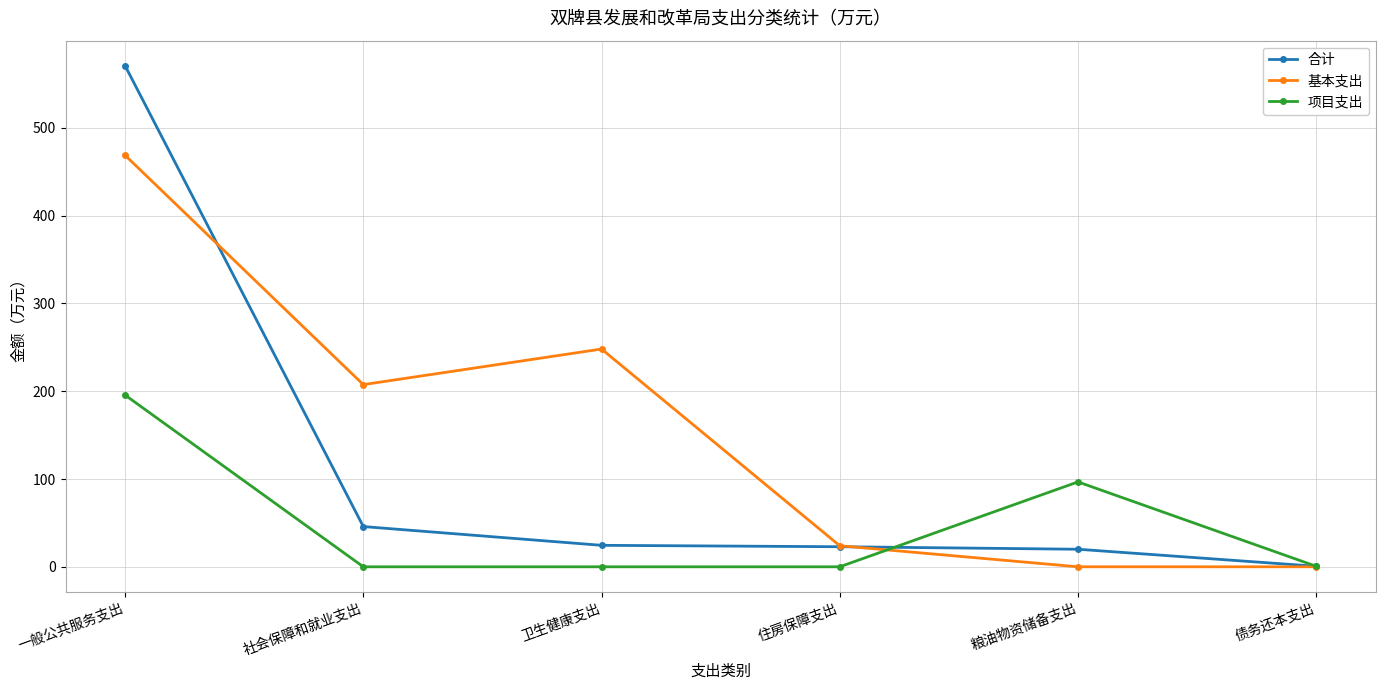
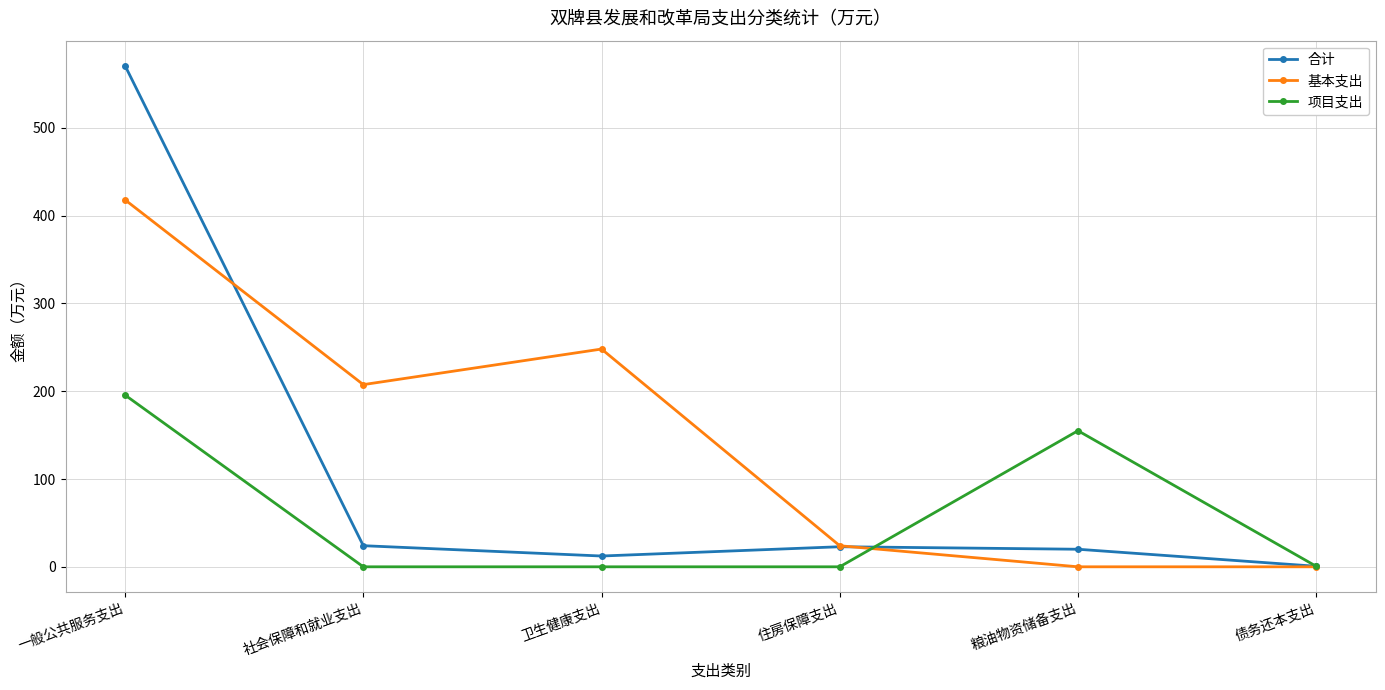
  {
    "合计": {
      "一般公共服务支出": 570,
-     "社会保障和就业支出": 50,
-     "卫生健康支出": 20,
+     "社会保障和就业支出": 20,
+     "卫生健康支出": 10,
      "粮油物资储备支出": 20
    },
    "基本支出": {
-     "一般公共服务支出": 470,
+     "一般公共服务支出": 420,
      "社会保障和就业支出": 210,
      "卫生健康支出": 250,
      "粮油物资储备支出": 0
    },
    "项目支出": {
      "一般公共服务支出": 200,
      "社会保障和就业支出": 0,
      "卫生健康支出": 0,
      "住房保障支出": 0,
-     "粮油物资储备支出": 100
+     "粮油物资储备支出": 160
    }
  }
